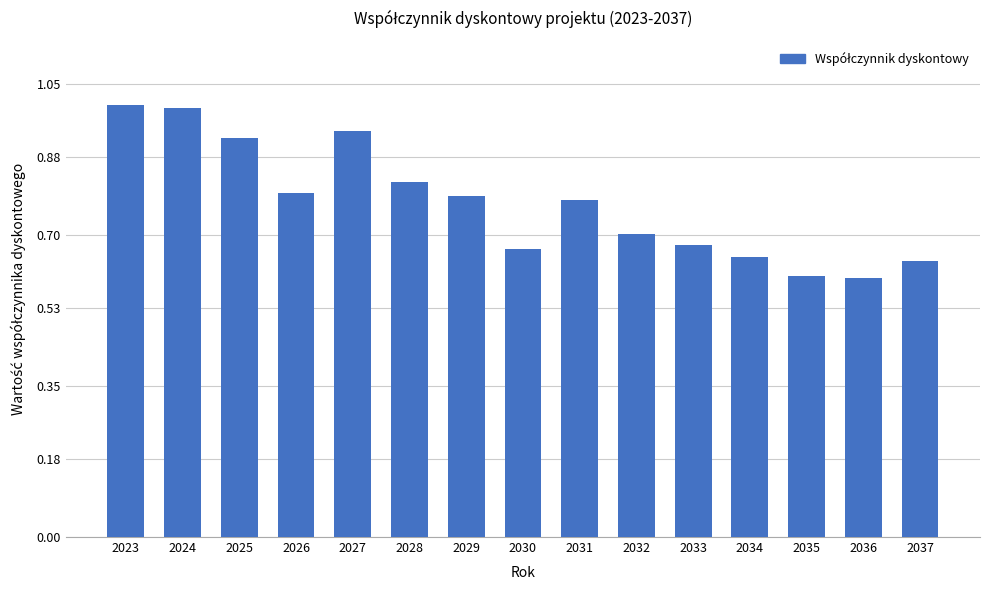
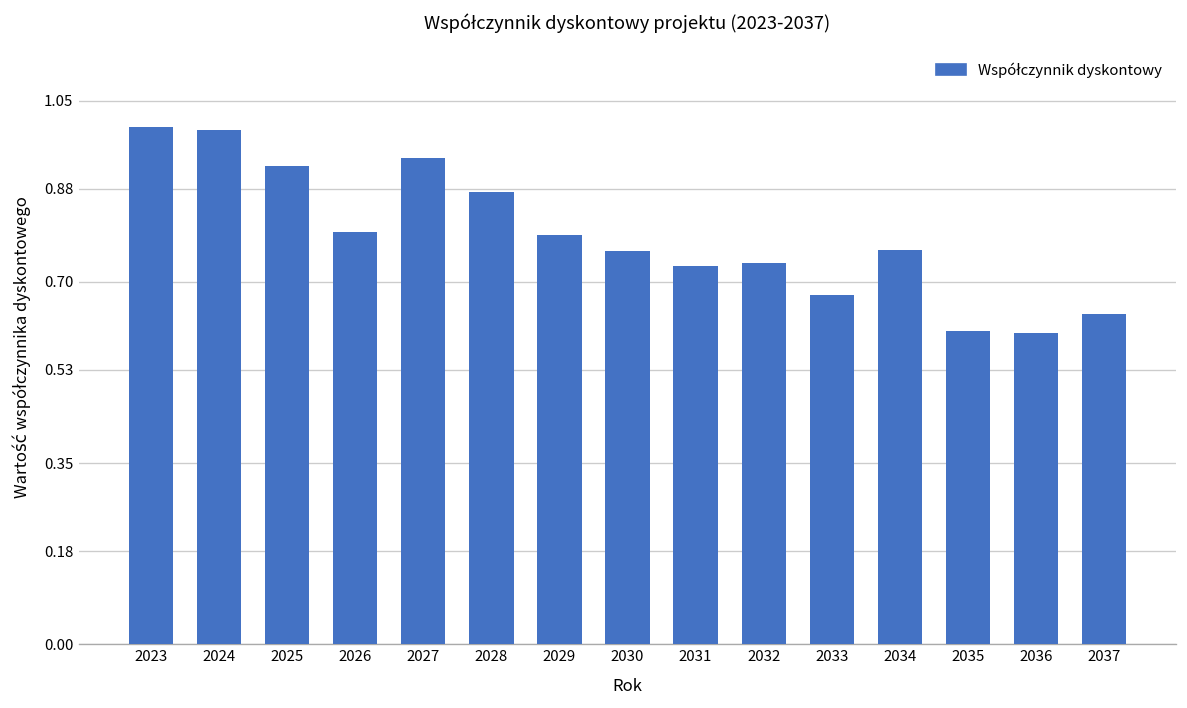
  {
    "2023": 1.00,
    "2024": 0.99,
    "2025": 0.92,
    "2026": 0.80,
    "2027": 0.94,
-   "2028": 0.82,
+   "2028": 0.87,
    "2029": 0.79,
-   "2030": 0.67,
-   "2031": 0.78,
-   "2032": 0.70,
+   "2030": 0.76,
+   "2031": 0.73,
+   "2032": 0.74,
    "2033": 0.68,
-   "2034": 0.65,
+   "2034": 0.76,
    "2035": 0.61,
    "2036": 0.60,
    "2037": 0.64
  }
